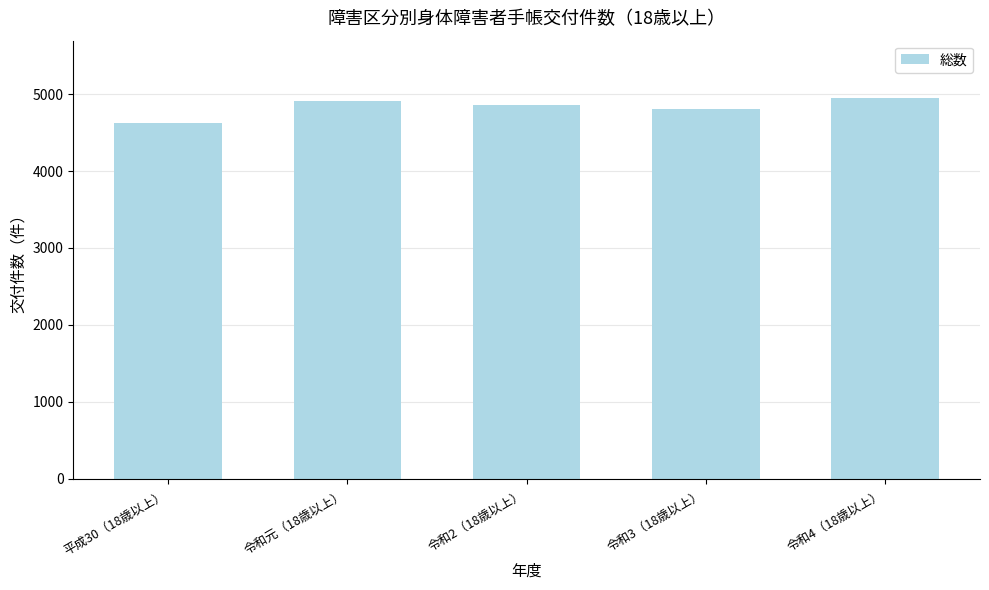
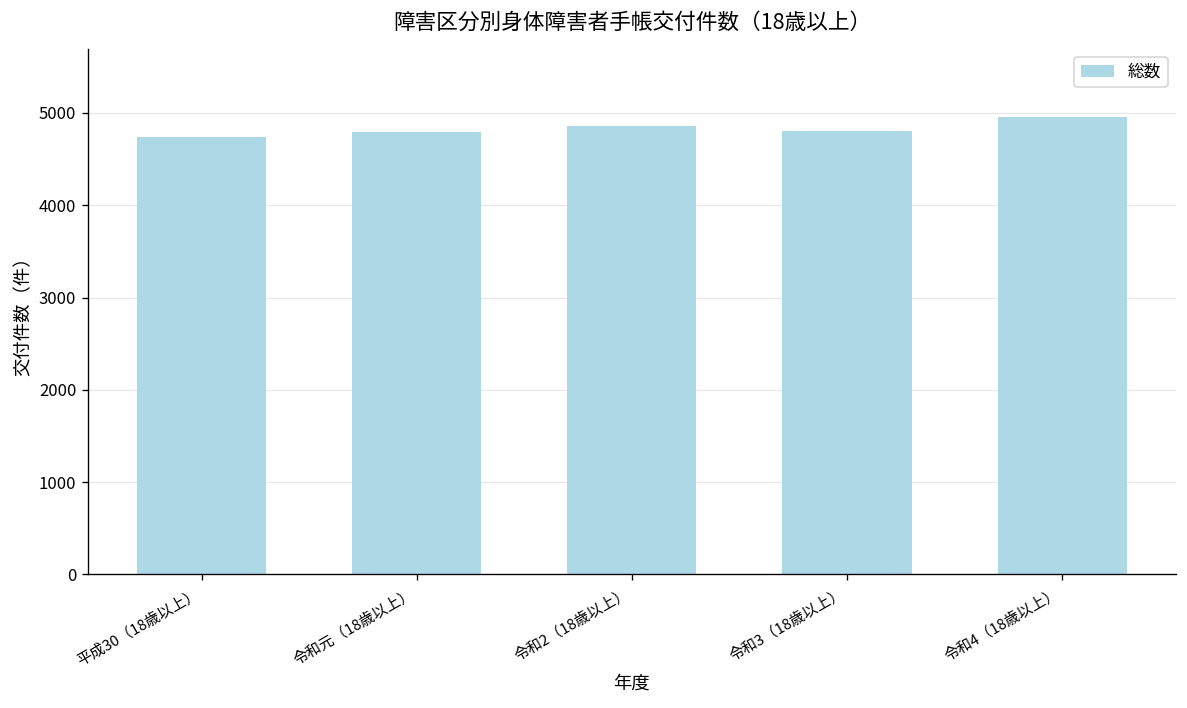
  {
-   "平成30（18歳以上）": 4600,
-   "令和元（18歳以上）": 4900,
+   "平成30（18歳以上）": 4700,
+   "令和元（18歳以上）": 4800,
    "令和2（18歳以上）": 4900,
    "令和3（18歳以上）": 4800,
    "令和4（18歳以上）": 5000
  }
